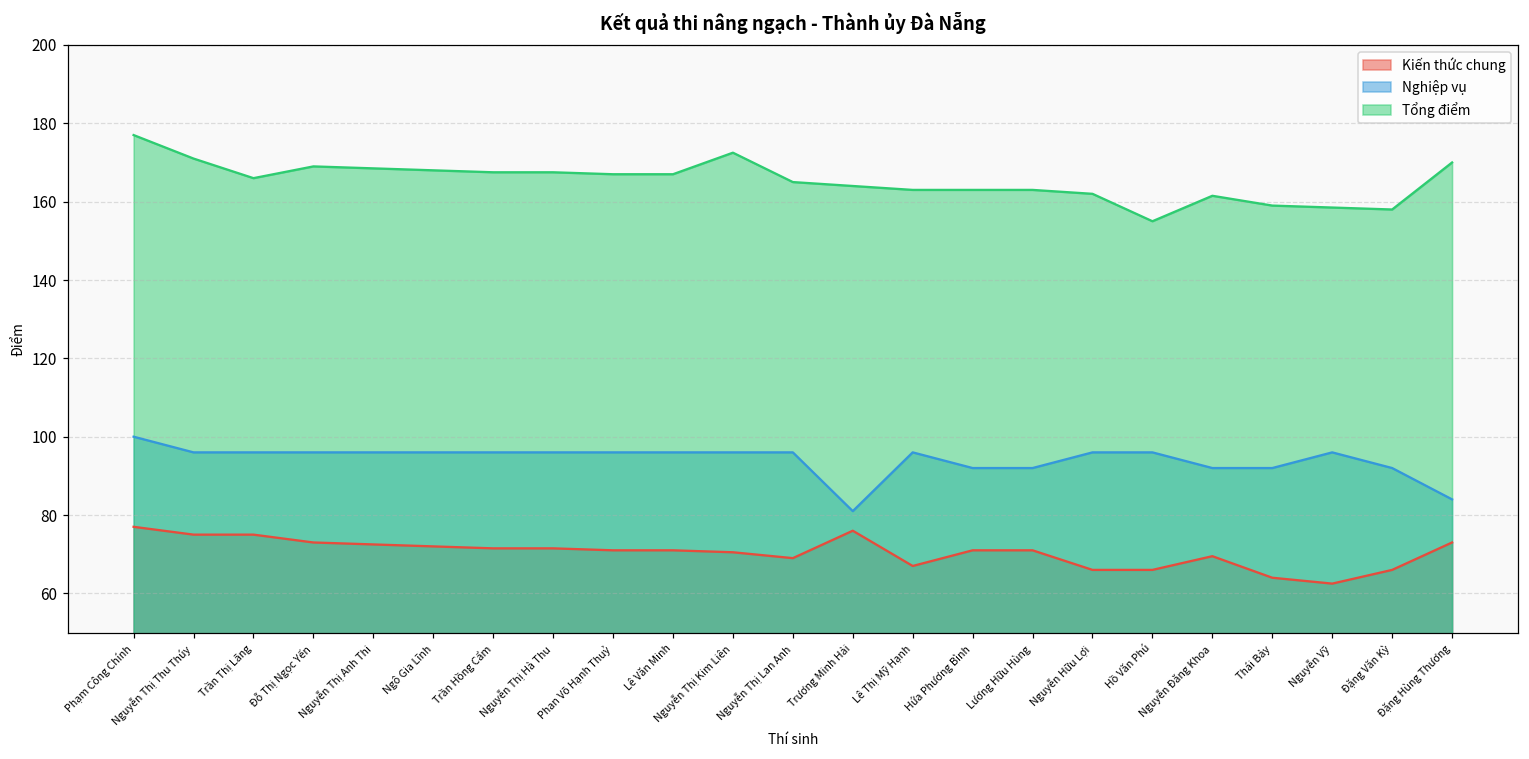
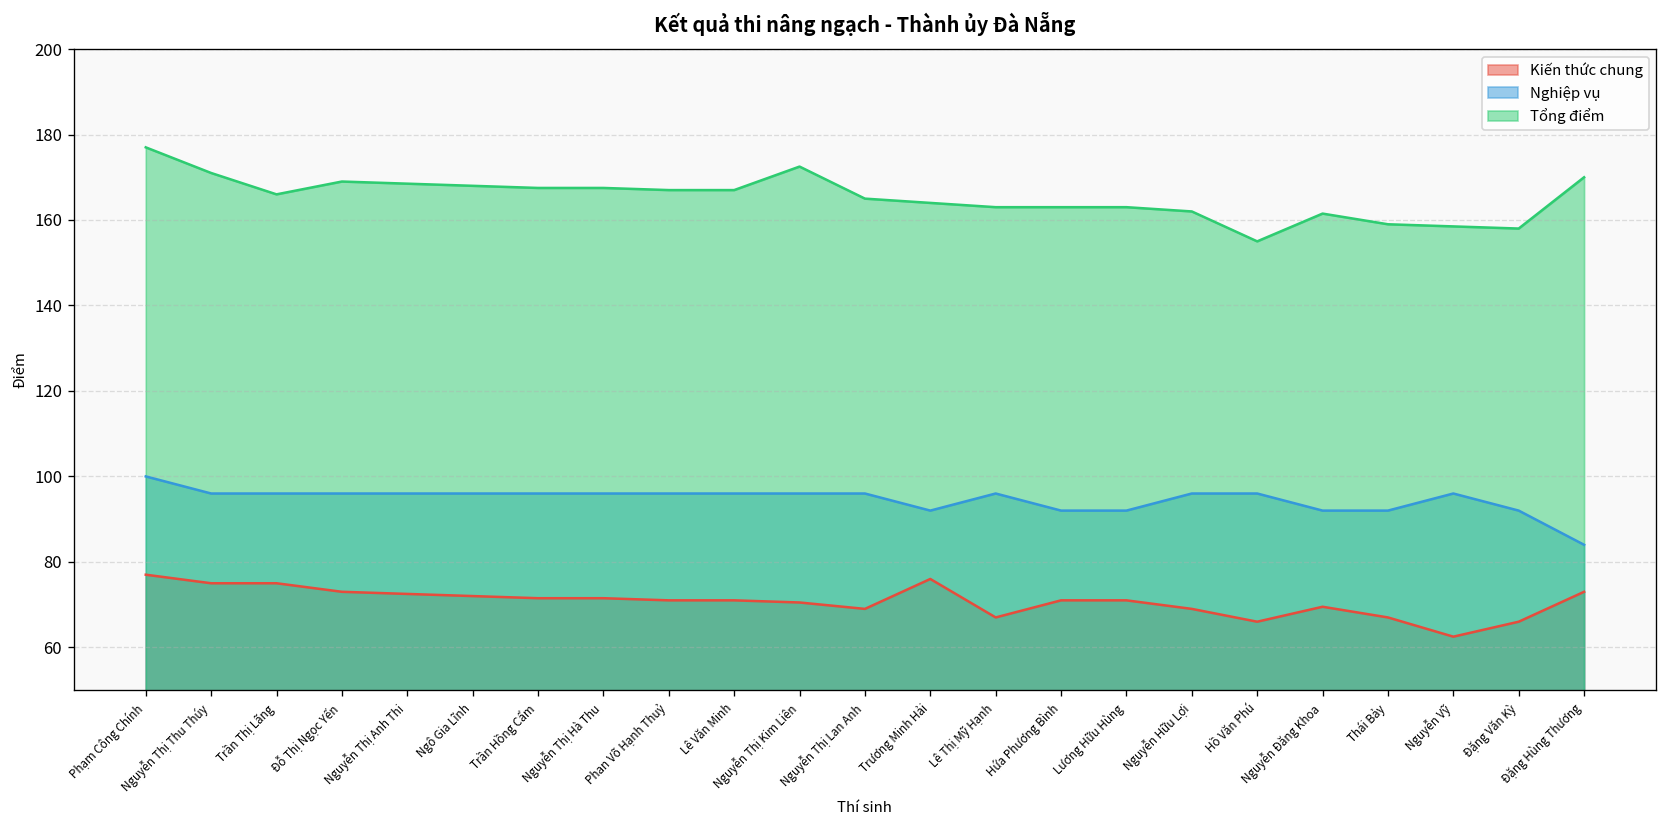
  {
    "Kiến thức chung": {
      "Phạm Công Chính": 77,
      "Nguyễn Thị Thu Thúy": 75,
      "Trần Thị Lãng": 75,
      "Đỗ Thị Ngọc Yến": 73,
      "Nguyễn Thị Anh Thi": 73,
      "Ngô Gia Lĩnh": 72,
      "Trần Hồng Cẩm": 72,
      "Nguyễn Thị Hà Thu": 72,
      "Phan Võ Hạnh Thuỷ": 71,
      "Lê Văn Minh": 71,
      "Nguyễn Thị Kim Liên": 71,
      "Nguyễn Thị Lan Anh": 69,
      "Trương Minh Hải": 76,
      "Lê Thị Mỹ Hạnh": 67,
      "Hứa Phương Bình": 71,
      "Lương Hữu Hùng": 71,
-     "Nguyễn Hữu Lợi": 66,
+     "Nguyễn Hữu Lợi": 69,
      "Hồ Văn Phú": 66,
      "Nguyễn Đăng Khoa": 70,
-     "Thái Bảy": 64,
+     "Thái Bảy": 67,
      "Nguyễn Vỹ": 63,
      "Đặng Văn Kỳ": 66,
      "Đặng Hùng Thương": 73
    },
    "Nghiệp vụ": {
      "Phạm Công Chính": 100,
      "Nguyễn Thị Thu Thúy": 96,
      "Trần Thị Lãng": 96,
      "Đỗ Thị Ngọc Yến": 96,
      "Nguyễn Thị Anh Thi": 96,
      "Ngô Gia Lĩnh": 96,
      "Trần Hồng Cẩm": 96,
      "Nguyễn Thị Hà Thu": 96,
      "Phan Võ Hạnh Thuỷ": 96,
      "Lê Văn Minh": 96,
      "Nguyễn Thị Kim Liên": 96,
      "Nguyễn Thị Lan Anh": 96,
-     "Trương Minh Hải": 81,
+     "Trương Minh Hải": 92,
      "Lê Thị Mỹ Hạnh": 96,
      "Hứa Phương Bình": 92,
      "Lương Hữu Hùng": 92,
      "Nguyễn Hữu Lợi": 96,
      "Hồ Văn Phú": 96,
      "Nguyễn Đăng Khoa": 92,
      "Thái Bảy": 92,
      "Nguyễn Vỹ": 96,
      "Đặng Văn Kỳ": 92,
      "Đặng Hùng Thương": 84
    },
    "Tổng điểm": {
      "Phạm Công Chính": 177,
      "Nguyễn Thị Thu Thúy": 171,
      "Trần Thị Lãng": 166,
      "Đỗ Thị Ngọc Yến": 169,
      "Nguyễn Thị Anh Thi": 169,
      "Ngô Gia Lĩnh": 168,
      "Trần Hồng Cẩm": 168,
      "Nguyễn Thị Hà Thu": 168,
      "Phan Võ Hạnh Thuỷ": 167,
      "Lê Văn Minh": 167,
      "Nguyễn Thị Kim Liên": 173,
      "Nguyễn Thị Lan Anh": 165,
      "Trương Minh Hải": 164,
      "Lê Thị Mỹ Hạnh": 163,
      "Hứa Phương Bình": 163,
      "Lương Hữu Hùng": 163,
      "Nguyễn Hữu Lợi": 162,
      "Hồ Văn Phú": 155,
      "Nguyễn Đăng Khoa": 162,
      "Thái Bảy": 159,
      "Nguyễn Vỹ": 159,
      "Đặng Văn Kỳ": 158,
      "Đặng Hùng Thương": 170
    }
  }
